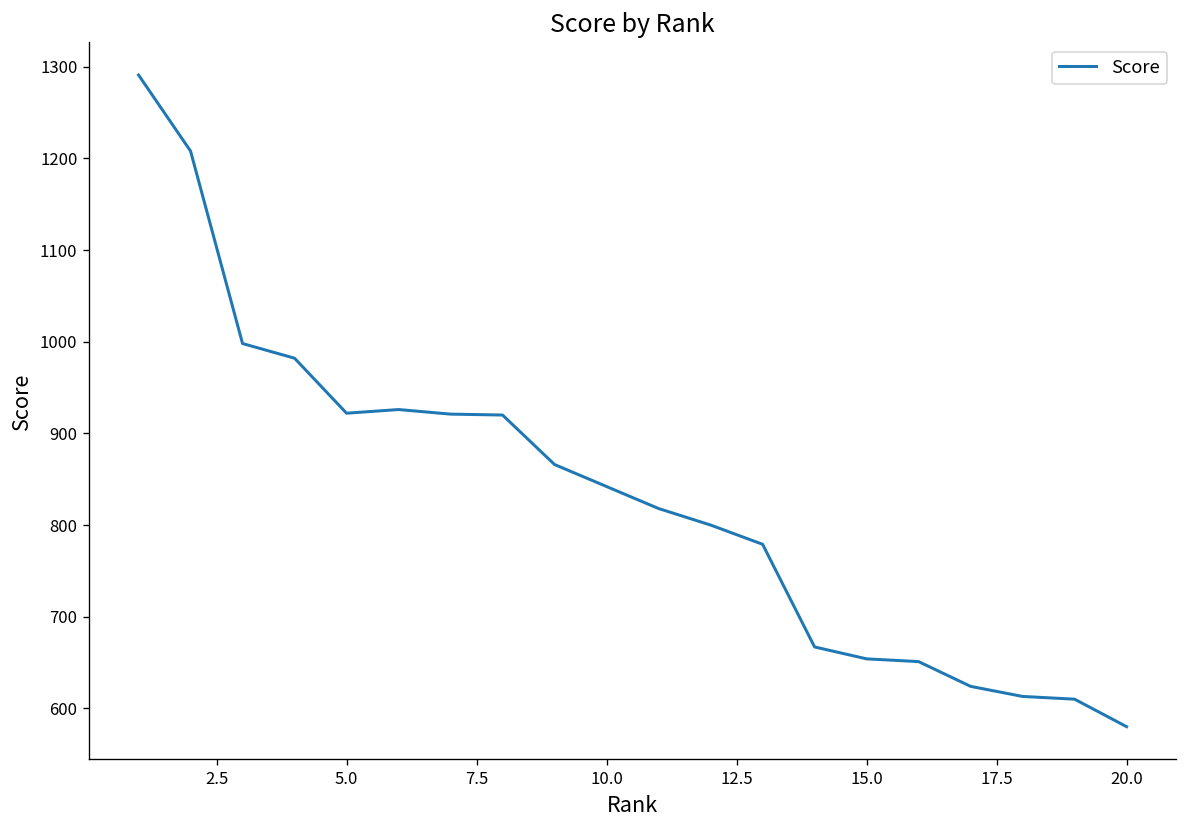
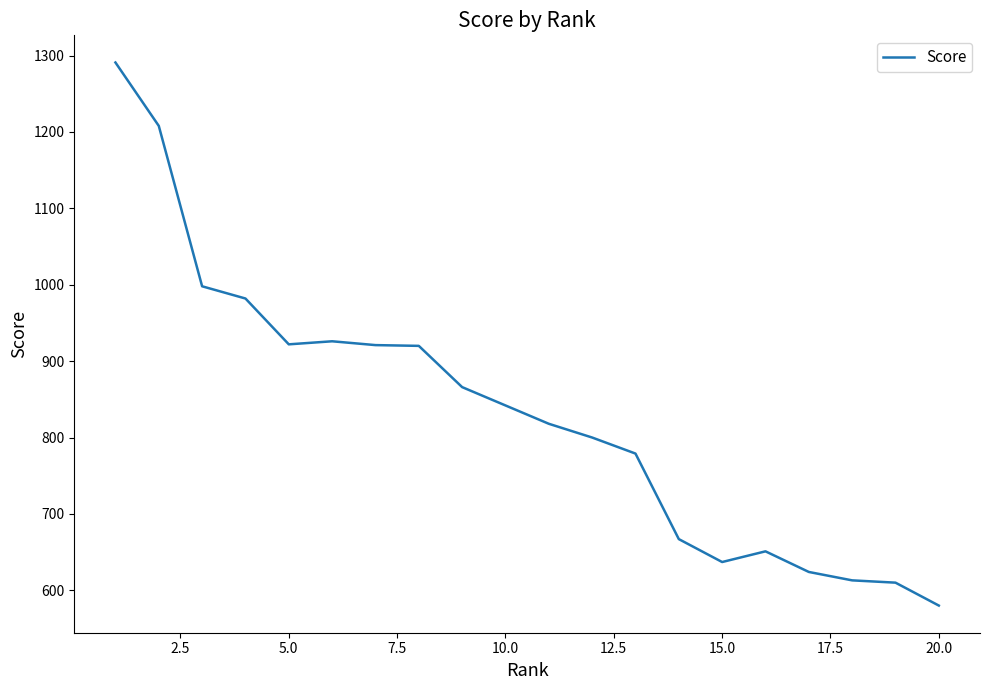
  {
    "5.0": 920,
    "10.0": 840,
-   "15.0": 650,
+   "15.0": 640,
    "20.0": 580
  }
